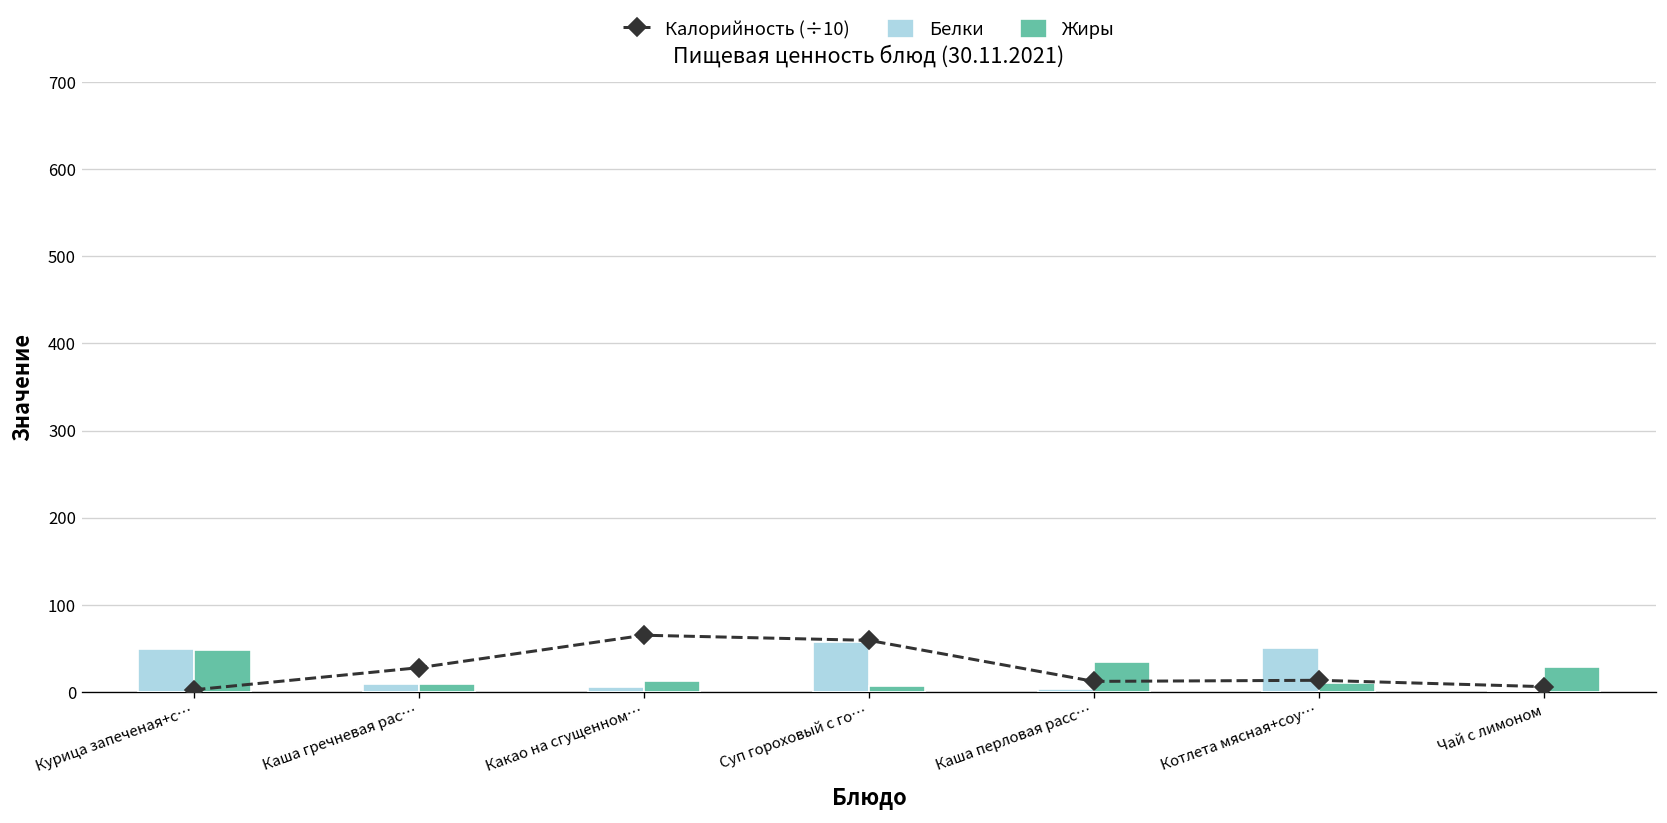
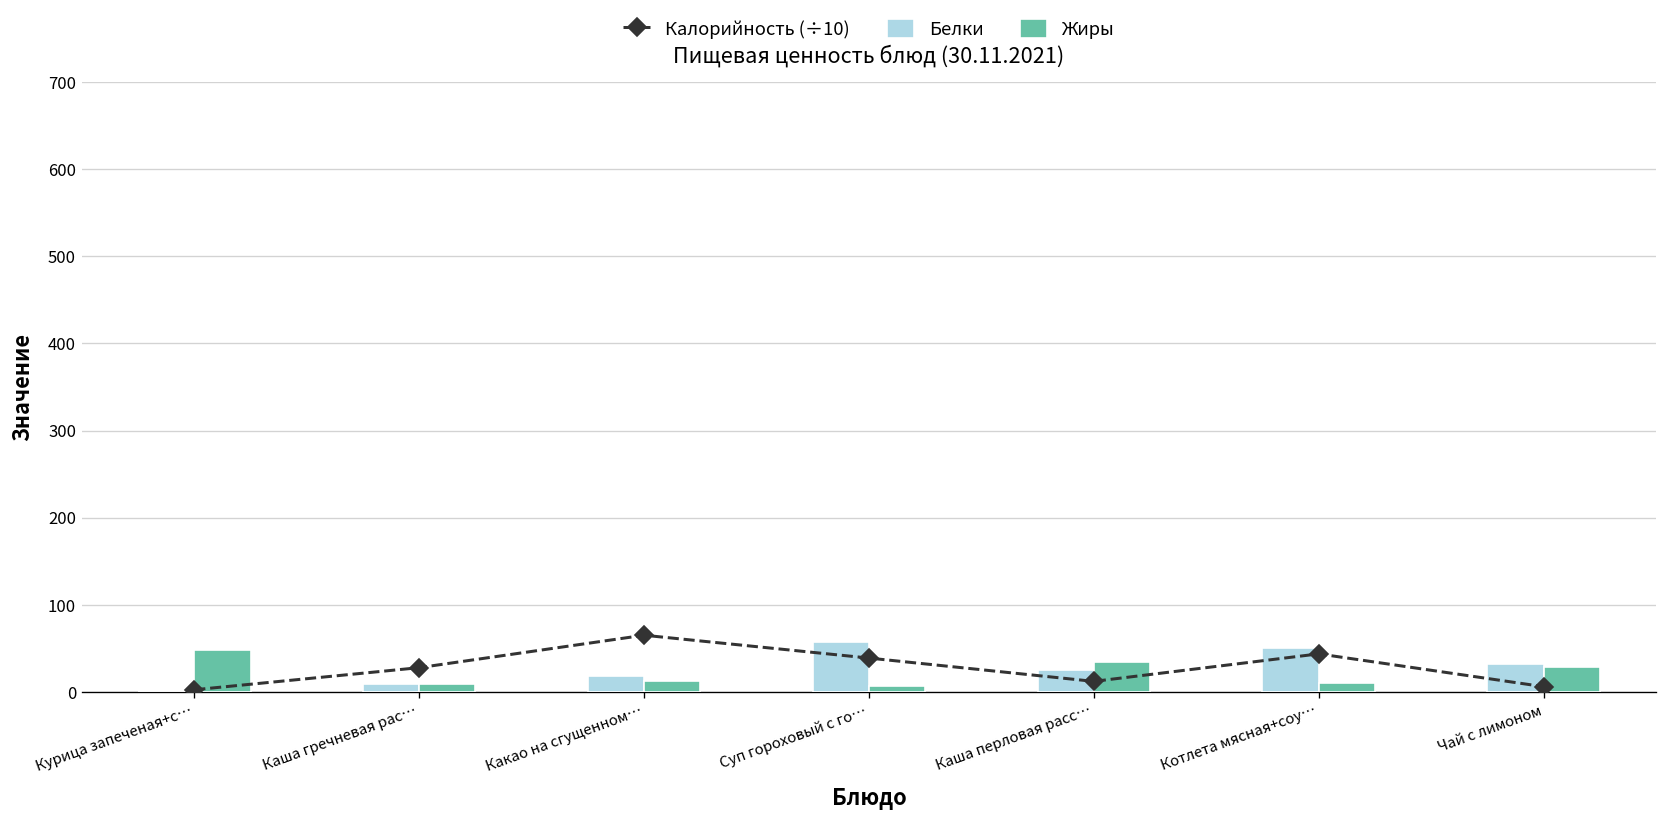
  {
    "Белки": {
-     "Курица запеченая+с…": 50,
+     "Курица запеченая+с…": 0,
      "Каша гречневая рас…": 10,
-     "Какао на сгущенном…": 10,
+     "Какао на сгущенном…": 20,
      "Суп гороховый с го…": 60,
-     "Каша перловая расс…": 0,
+     "Каша перловая расс…": 30,
      "Котлета мясная+соу…": 50,
-     "Чай с лимоном": 0
+     "Чай с лимоном": 30
    },
    "Калорийность (÷10)": {
      "Курица запеченая+с…": 0,
      "Каша гречневая рас…": 30,
      "Какао на сгущенном…": 70,
-     "Суп гороховый с го…": 60,
+     "Суп гороховый с го…": 40,
      "Каша перловая расс…": 10,
-     "Котлета мясная+соу…": 10,
+     "Котлета мясная+соу…": 40,
      "Чай с лимоном": 10
    },
    "Жиры": {
      "Курица запеченая+с…": 50,
      "Каша гречневая рас…": 10,
      "Какао на сгущенном…": 10,
      "Суп гороховый с го…": 10,
      "Каша перловая расс…": 30,
      "Котлета мясная+соу…": 10,
      "Чай с лимоном": 30
    }
  }
